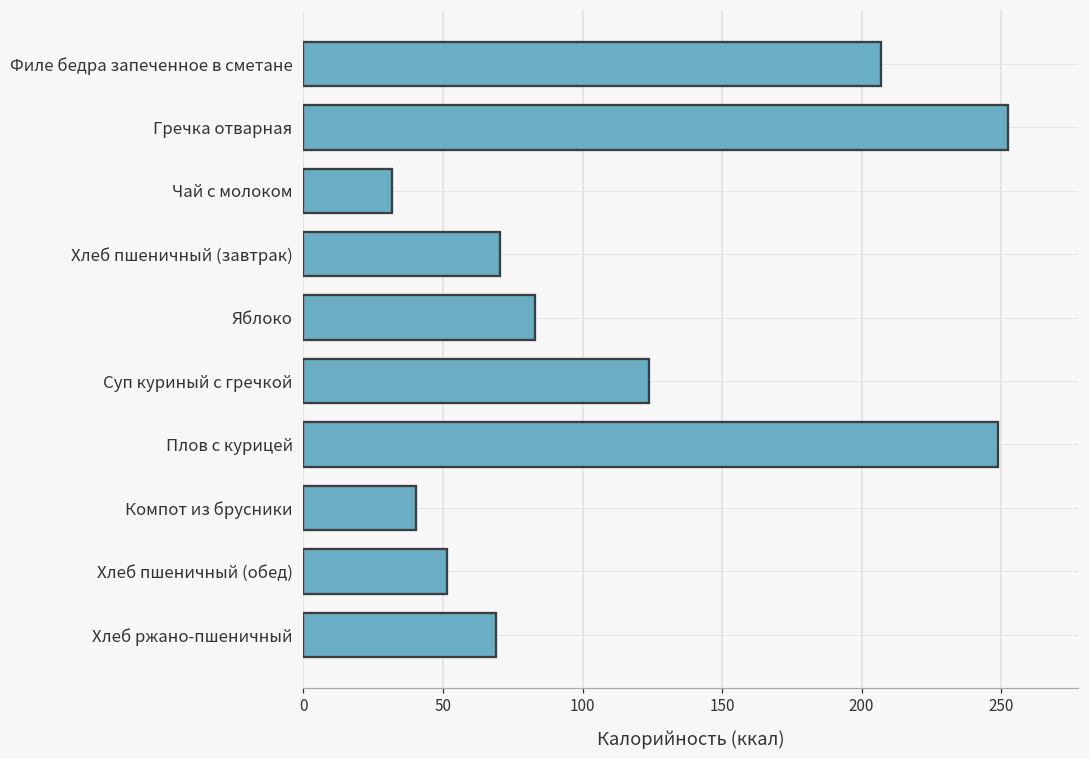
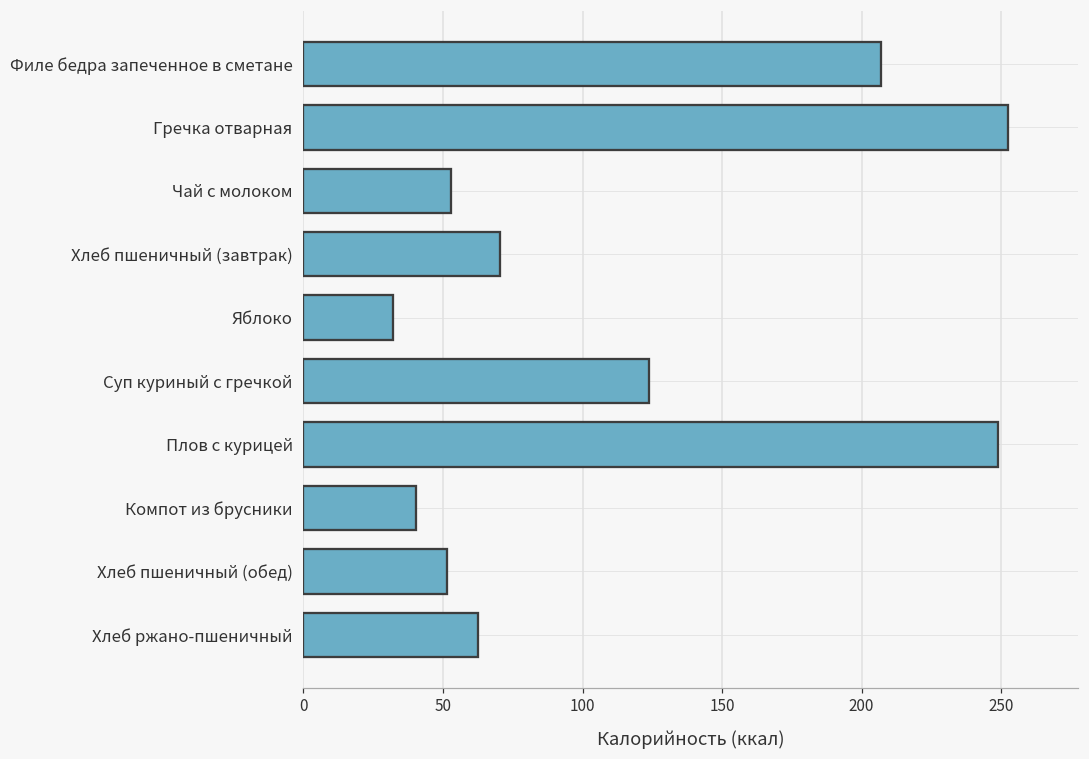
  {
    "Филе бедра запеченное в сметане": 207,
    "Гречка отварная": 252,
-   "Чай с молоком": 32,
+   "Чай с молоком": 53,
    "Хлеб пшеничный (завтрак)": 70,
-   "Яблоко": 83,
+   "Яблоко": 32,
    "Суп куриный с гречкой": 124,
    "Плов с курицей": 249,
    "Компот из брусники": 41,
    "Хлеб пшеничный (обед)": 52,
-   "Хлеб ржано-пшеничный": 69
+   "Хлеб ржано-пшеничный": 63
  }
